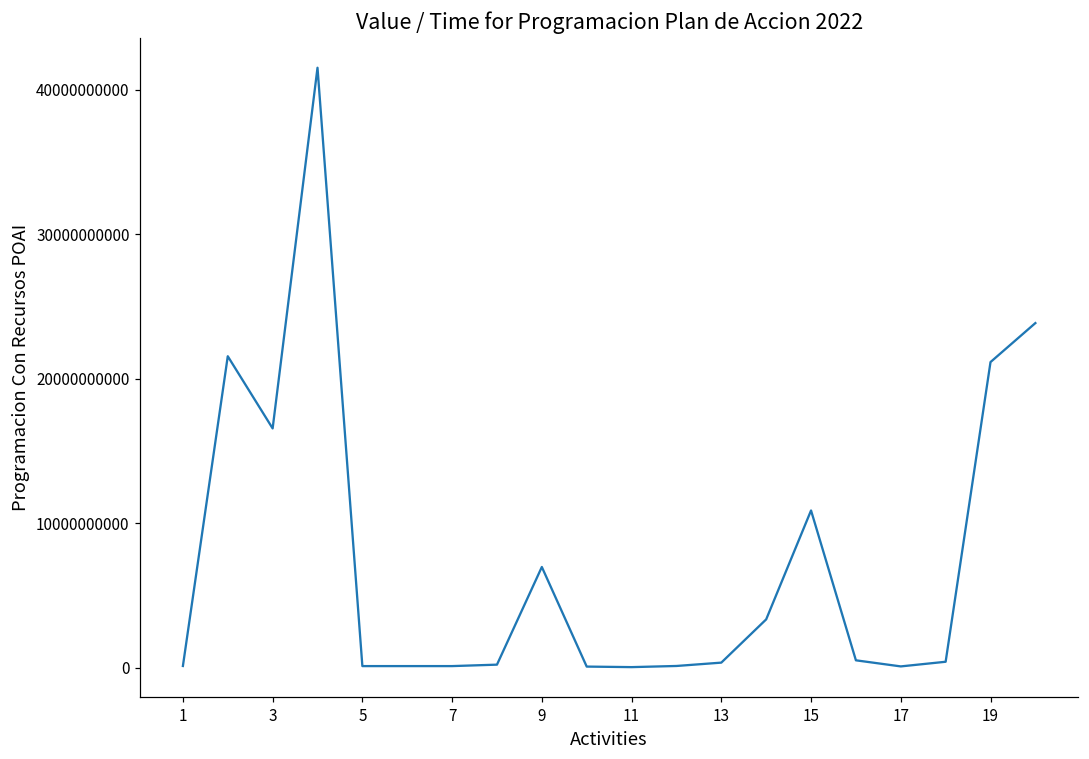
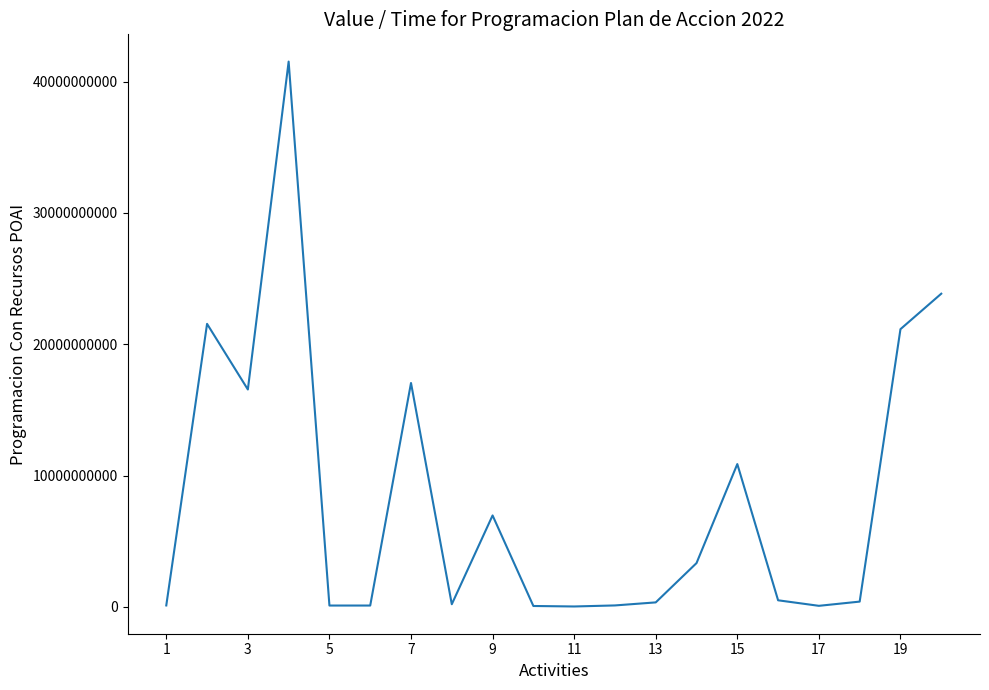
  {
    "1": 100000000,
    "3": 16600000000,
    "5": 100000000,
-   "7": 100000000,
+   "7": 17100000000,
    "9": 7000000000,
    "11": 0,
    "13": 300000000,
    "15": 10900000000,
    "17": 100000000,
    "19": 21200000000
  }
